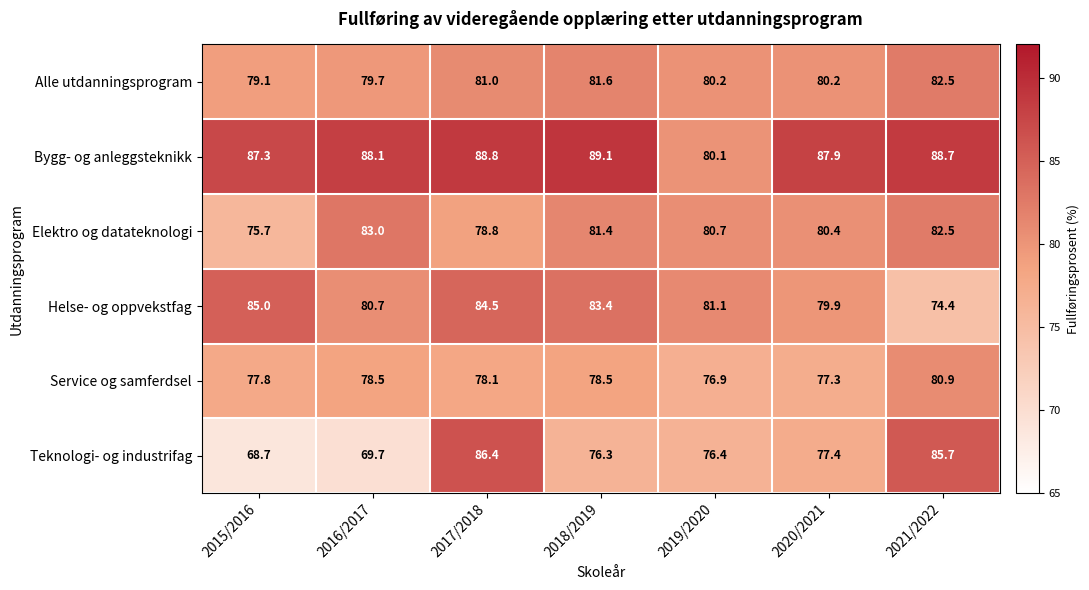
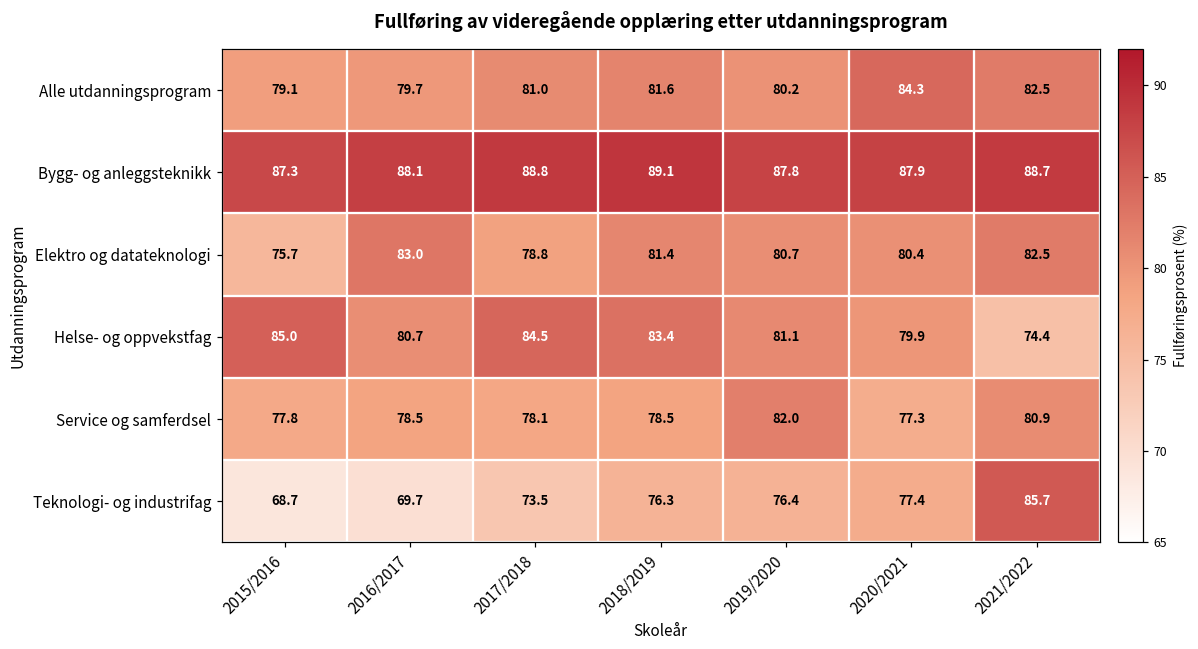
  {
    "Alle utdanningsprogram": {
      "2015/2016": 79.1,
      "2016/2017": 79.7,
      "2017/2018": 81.0,
      "2018/2019": 81.6,
      "2019/2020": 80.2,
-     "2020/2021": 80.2,
+     "2020/2021": 84.3,
      "2021/2022": 82.5
    },
    "Bygg- og anleggsteknikk": {
      "2015/2016": 87.3,
      "2016/2017": 88.1,
      "2017/2018": 88.8,
      "2018/2019": 89.1,
-     "2019/2020": 80.1,
+     "2019/2020": 87.8,
      "2020/2021": 87.9,
      "2021/2022": 88.7
    },
    "Elektro og datateknologi": {
      "2015/2016": 75.7,
      "2016/2017": 83.0,
      "2017/2018": 78.8,
      "2018/2019": 81.4,
      "2019/2020": 80.7,
      "2020/2021": 80.4,
      "2021/2022": 82.5
    },
    "Helse- og oppvekstfag": {
      "2015/2016": 85.0,
      "2016/2017": 80.7,
      "2017/2018": 84.5,
      "2018/2019": 83.4,
      "2019/2020": 81.1,
      "2020/2021": 79.9,
      "2021/2022": 74.4
    },
    "Service og samferdsel": {
      "2015/2016": 77.8,
      "2016/2017": 78.5,
      "2017/2018": 78.1,
      "2018/2019": 78.5,
-     "2019/2020": 76.9,
+     "2019/2020": 82.0,
      "2020/2021": 77.3,
      "2021/2022": 80.9
    },
    "Teknologi- og industrifag": {
      "2015/2016": 68.7,
      "2016/2017": 69.7,
-     "2017/2018": 86.4,
+     "2017/2018": 73.5,
      "2018/2019": 76.3,
      "2019/2020": 76.4,
      "2020/2021": 77.4,
      "2021/2022": 85.7
    }
  }
